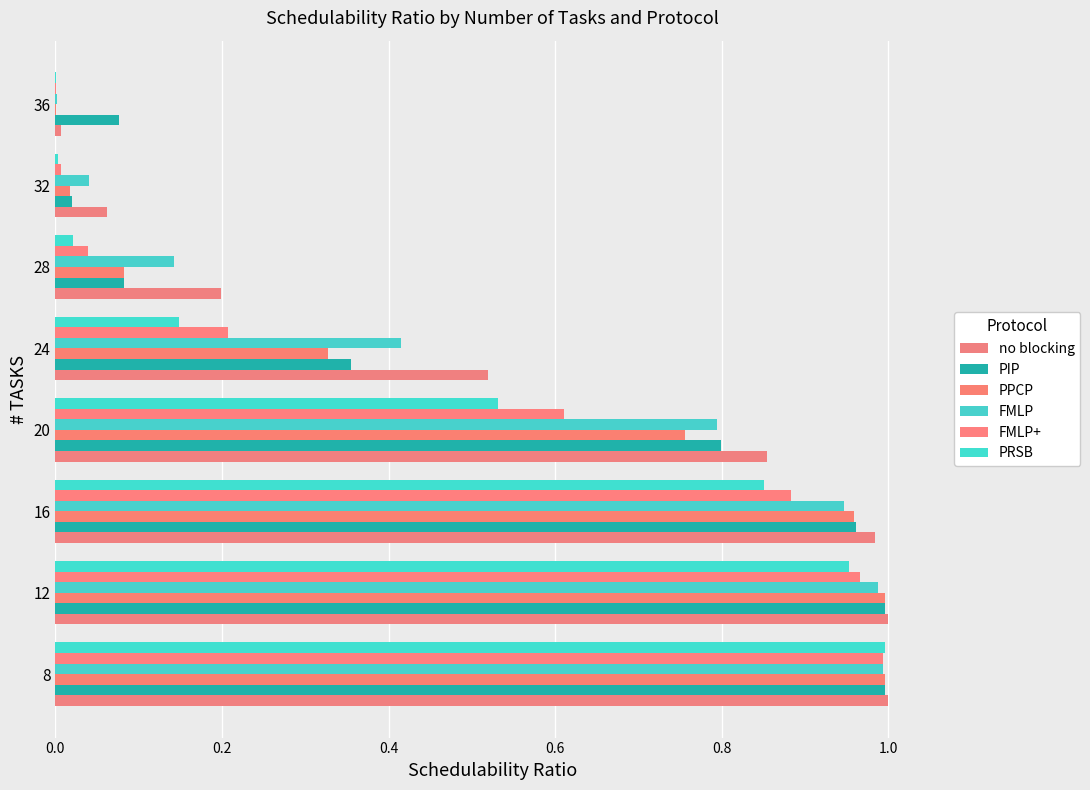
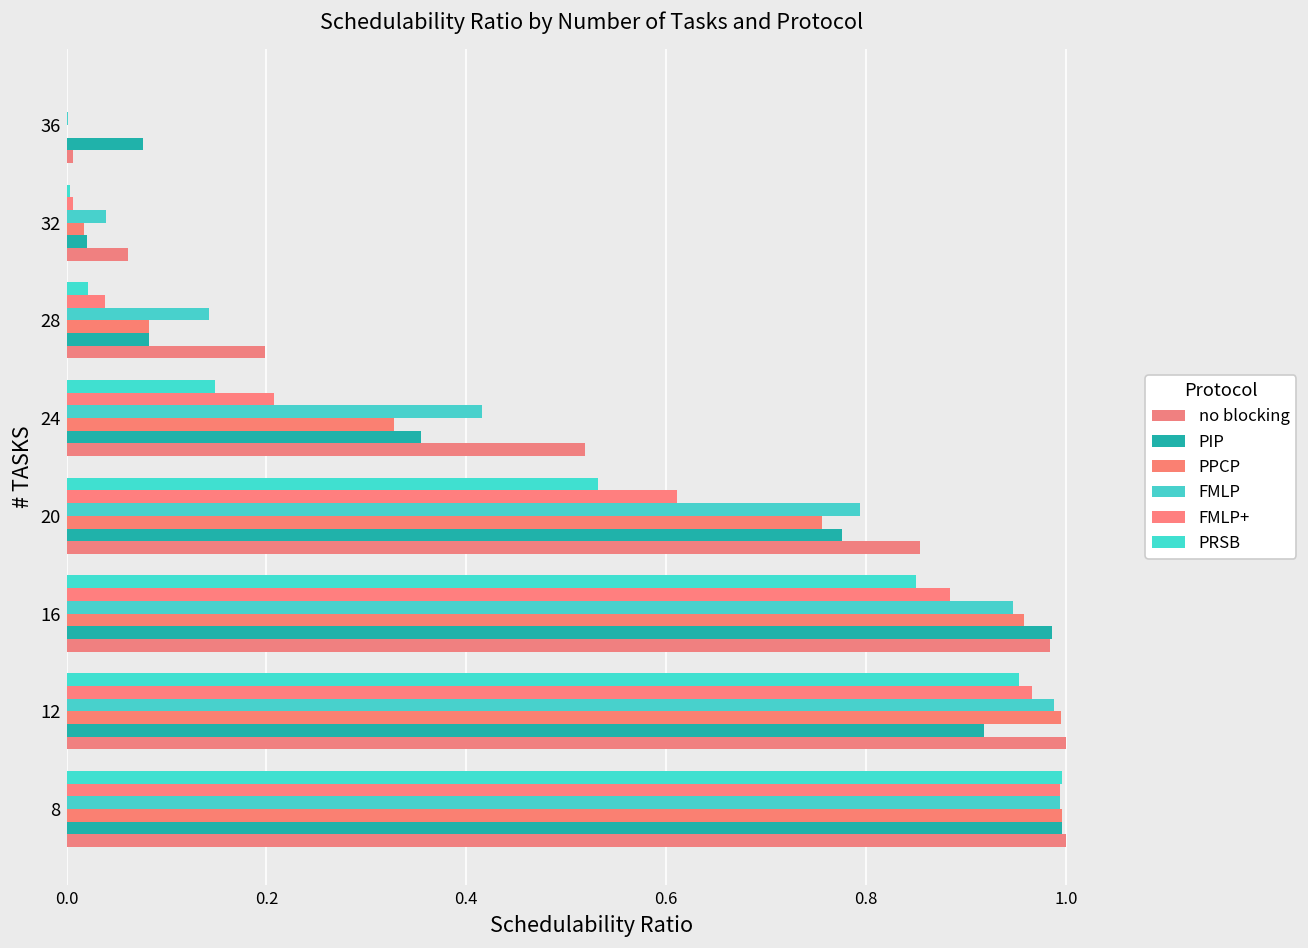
  {
    "PIP": {
      "36": 0.08,
      "32": 0.02,
      "28": 0.08,
      "24": 0.35,
-     "20": 0.80,
-     "16": 0.96,
-     "12": 1.00,
+     "20": 0.78,
+     "16": 0.99,
+     "12": 0.92,
      "8": 1.00
    }
  }
